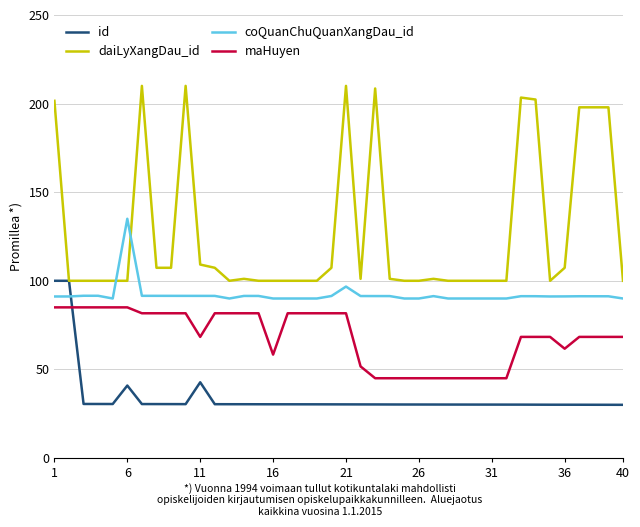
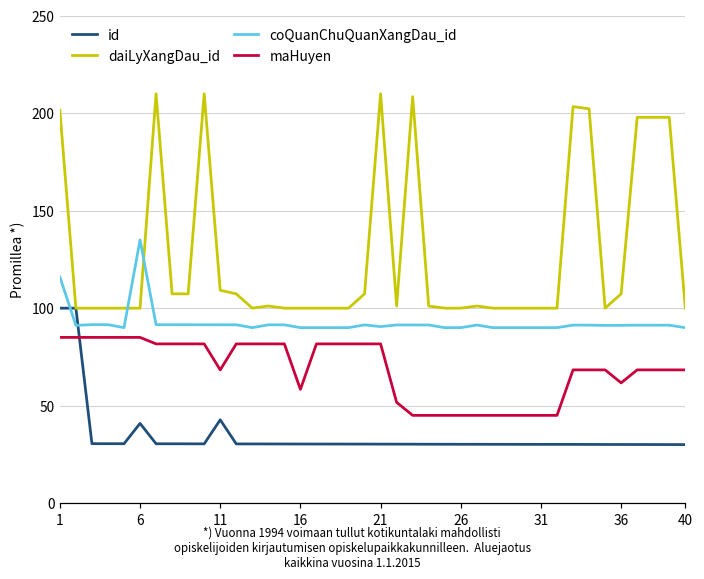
  {
    "id": {
      "1": 100,
      "6": 41,
      "11": 43,
      "16": 30,
      "21": 30,
      "26": 30,
      "31": 30,
      "36": 30,
      "40": 30
    },
    "daiLyXangDau_id": {
      "1": 202,
      "6": 100,
      "11": 109,
      "16": 100,
      "21": 210,
      "26": 100,
      "31": 100,
      "36": 107,
      "40": 100
    },
    "coQuanChuQuanXangDau_id": {
-     "1": 91,
+     "1": 116,
      "6": 135,
      "11": 91,
      "16": 90,
-     "21": 97,
+     "21": 91,
      "26": 90,
      "31": 90,
      "36": 91,
      "40": 90
    },
    "maHuyen": {
      "1": 85,
      "6": 85,
      "11": 68,
      "16": 58,
      "21": 82,
      "26": 45,
      "31": 45,
      "36": 62,
      "40": 68
    }
  }
